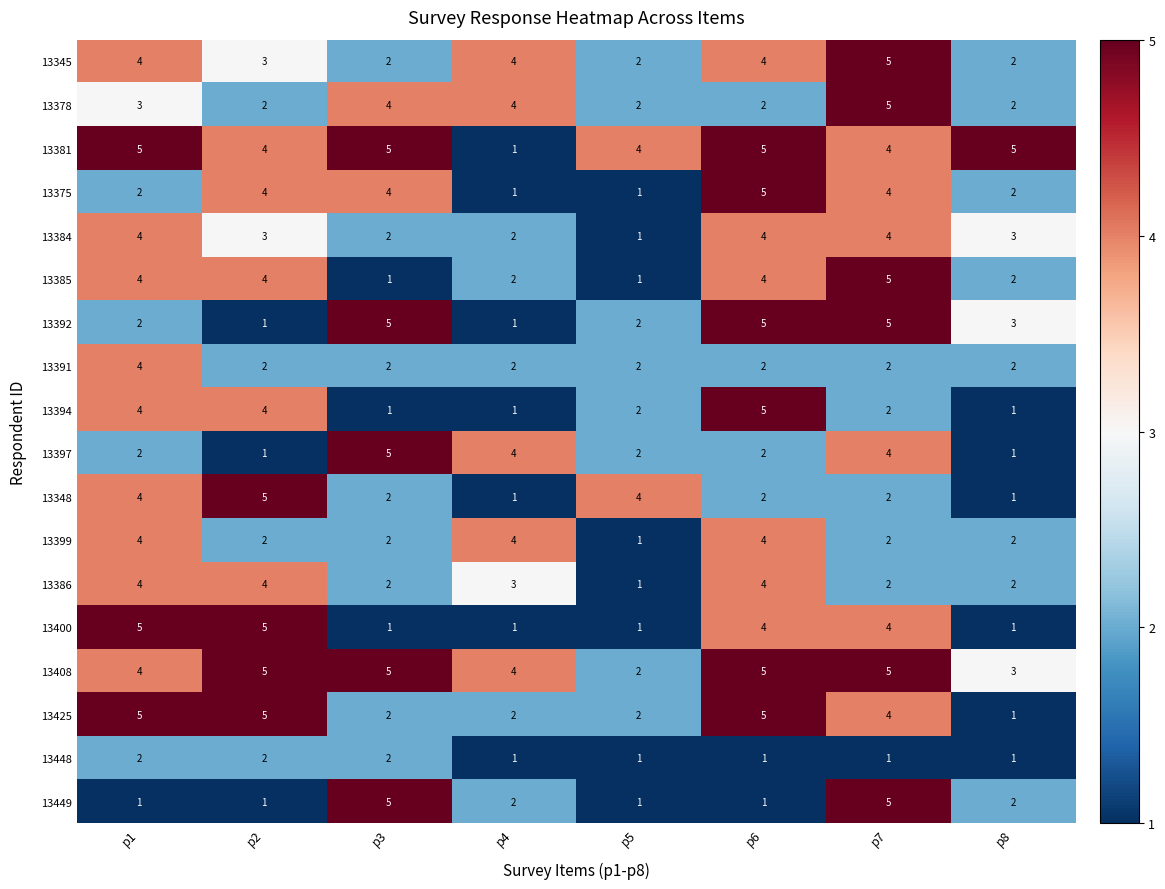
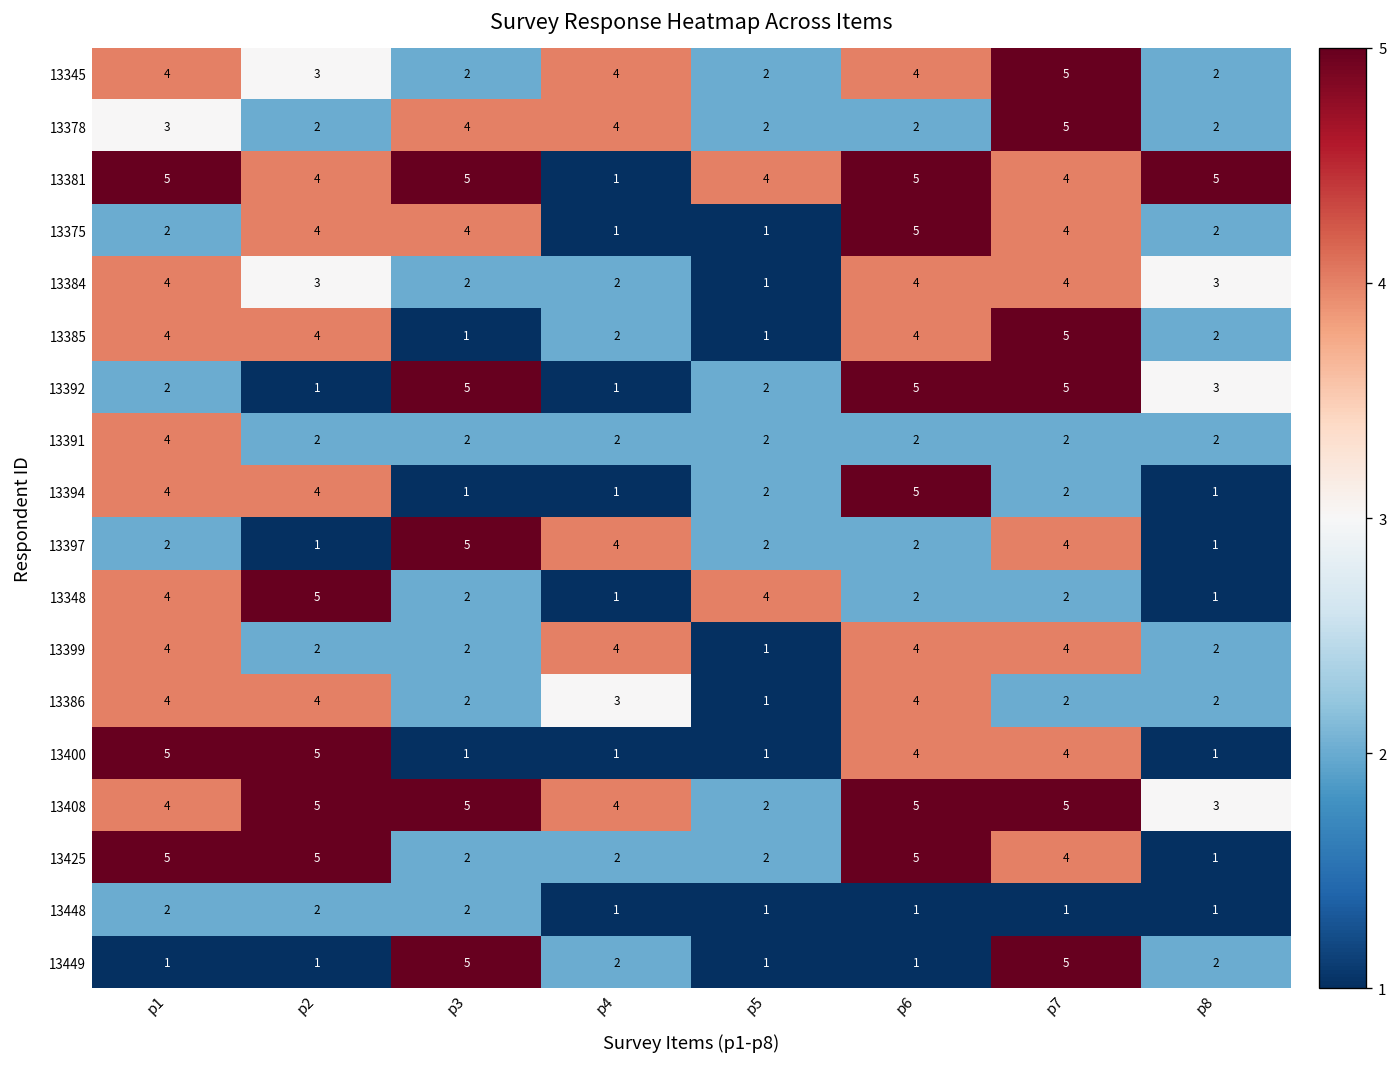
  {
    "13345": {
      "p1": 4,
      "p2": 3,
      "p3": 2,
      "p4": 4,
      "p5": 2,
      "p6": 4,
      "p7": 5,
      "p8": 2
    },
    "13378": {
      "p1": 3,
      "p2": 2,
      "p3": 4,
      "p4": 4,
      "p5": 2,
      "p6": 2,
      "p7": 5,
      "p8": 2
    },
    "13381": {
      "p1": 5,
      "p2": 4,
      "p3": 5,
      "p4": 1,
      "p5": 4,
      "p6": 5,
      "p7": 4,
      "p8": 5
    },
    "13375": {
      "p1": 2,
      "p2": 4,
      "p3": 4,
      "p4": 1,
      "p5": 1,
      "p6": 5,
      "p7": 4,
      "p8": 2
    },
    "13384": {
      "p1": 4,
      "p2": 3,
      "p3": 2,
      "p4": 2,
      "p5": 1,
      "p6": 4,
      "p7": 4,
      "p8": 3
    },
    "13385": {
      "p1": 4,
      "p2": 4,
      "p3": 1,
      "p4": 2,
      "p5": 1,
      "p6": 4,
      "p7": 5,
      "p8": 2
    },
    "13392": {
      "p1": 2,
      "p2": 1,
      "p3": 5,
      "p4": 1,
      "p5": 2,
      "p6": 5,
      "p7": 5,
      "p8": 3
    },
    "13391": {
      "p1": 4,
      "p2": 2,
      "p3": 2,
      "p4": 2,
      "p5": 2,
      "p6": 2,
      "p7": 2,
      "p8": 2
    },
    "13394": {
      "p1": 4,
      "p2": 4,
      "p3": 1,
      "p4": 1,
      "p5": 2,
      "p6": 5,
      "p7": 2,
      "p8": 1
    },
    "13397": {
      "p1": 2,
      "p2": 1,
      "p3": 5,
      "p4": 4,
      "p5": 2,
      "p6": 2,
      "p7": 4,
      "p8": 1
    },
    "13348": {
      "p1": 4,
      "p2": 5,
      "p3": 2,
      "p4": 1,
      "p5": 4,
      "p6": 2,
      "p7": 2,
      "p8": 1
    },
    "13399": {
      "p1": 4,
      "p2": 2,
      "p3": 2,
      "p4": 4,
      "p5": 1,
      "p6": 4,
-     "p7": 2,
+     "p7": 4,
      "p8": 2
    },
    "13386": {
      "p1": 4,
      "p2": 4,
      "p3": 2,
      "p4": 3,
      "p5": 1,
      "p6": 4,
      "p7": 2,
      "p8": 2
    },
    "13400": {
      "p1": 5,
      "p2": 5,
      "p3": 1,
      "p4": 1,
      "p5": 1,
      "p6": 4,
      "p7": 4,
      "p8": 1
    },
    "13408": {
      "p1": 4,
      "p2": 5,
      "p3": 5,
      "p4": 4,
      "p5": 2,
      "p6": 5,
      "p7": 5,
      "p8": 3
    },
    "13425": {
      "p1": 5,
      "p2": 5,
      "p3": 2,
      "p4": 2,
      "p5": 2,
      "p6": 5,
      "p7": 4,
      "p8": 1
    },
    "13448": {
      "p1": 2,
      "p2": 2,
      "p3": 2,
      "p4": 1,
      "p5": 1,
      "p6": 1,
      "p7": 1,
      "p8": 1
    },
    "13449": {
      "p1": 1,
      "p2": 1,
      "p3": 5,
      "p4": 2,
      "p5": 1,
      "p6": 1,
      "p7": 5,
      "p8": 2
    }
  }
